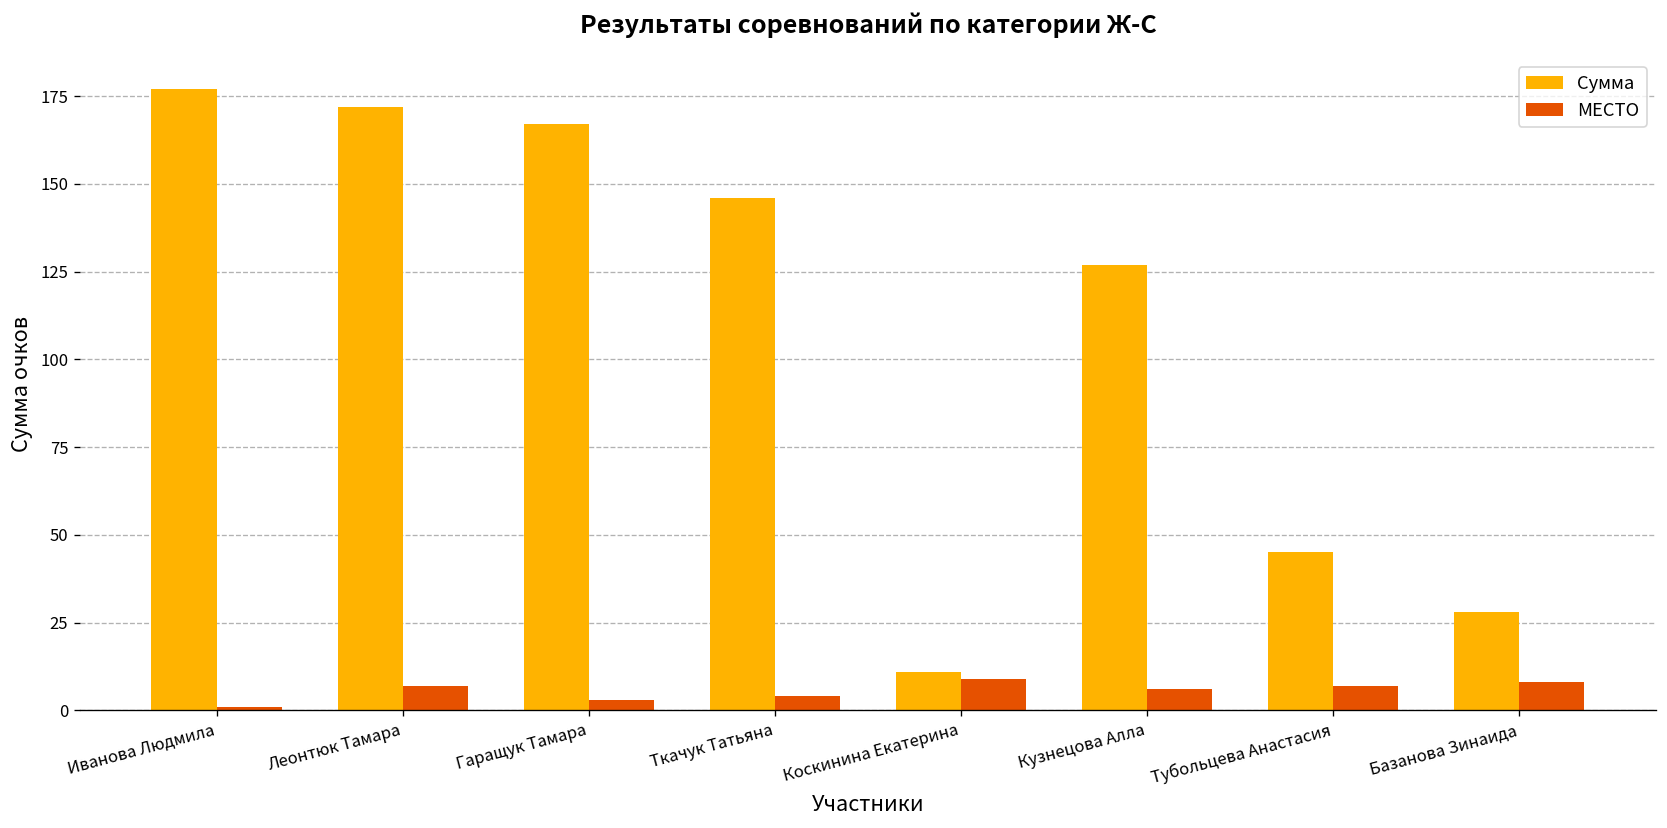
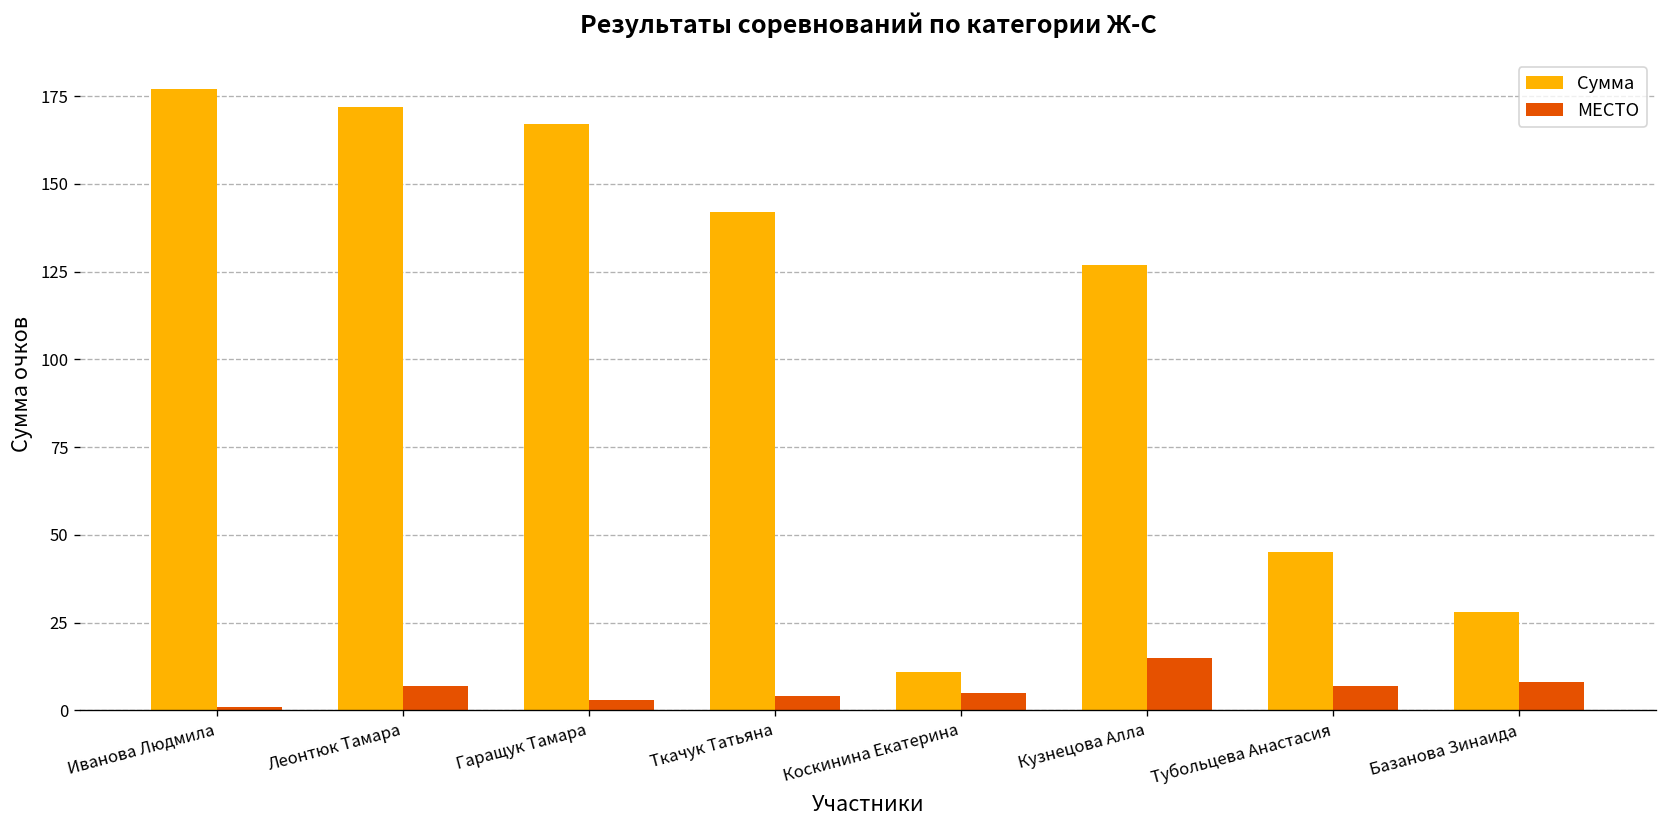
  {
    "Сумма": {
      "Иванова Людмила": 177,
      "Леонтюк Тамара": 172,
      "Гаращук Тамара": 167,
-     "Ткачук Татьяна": 146,
+     "Ткачук Татьяна": 142,
      "Коскинина Екатерина": 11,
      "Кузнецова Алла": 127,
      "Тубольцева Анастасия": 45,
      "Базанова Зинаида": 28
    },
    "МЕСТО": {
      "Иванова Людмила": 1,
      "Леонтюк Тамара": 7,
      "Гаращук Тамара": 3,
      "Ткачук Татьяна": 4,
-     "Коскинина Екатерина": 9,
-     "Кузнецова Алла": 6,
+     "Коскинина Екатерина": 5,
+     "Кузнецова Алла": 15,
      "Тубольцева Анастасия": 7,
      "Базанова Зинаида": 8
    }
  }
